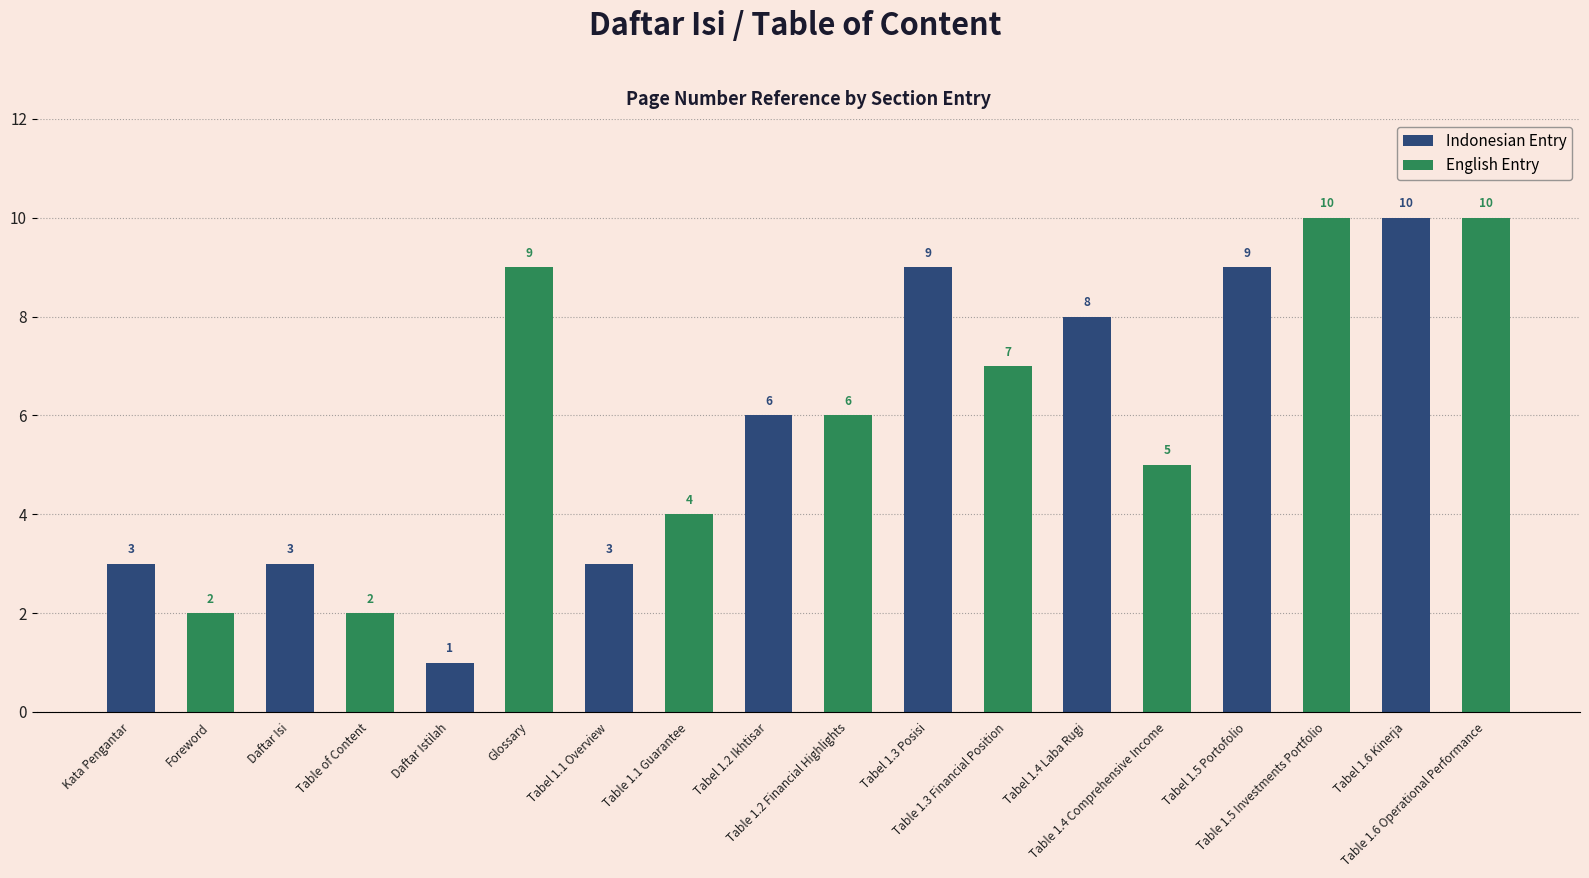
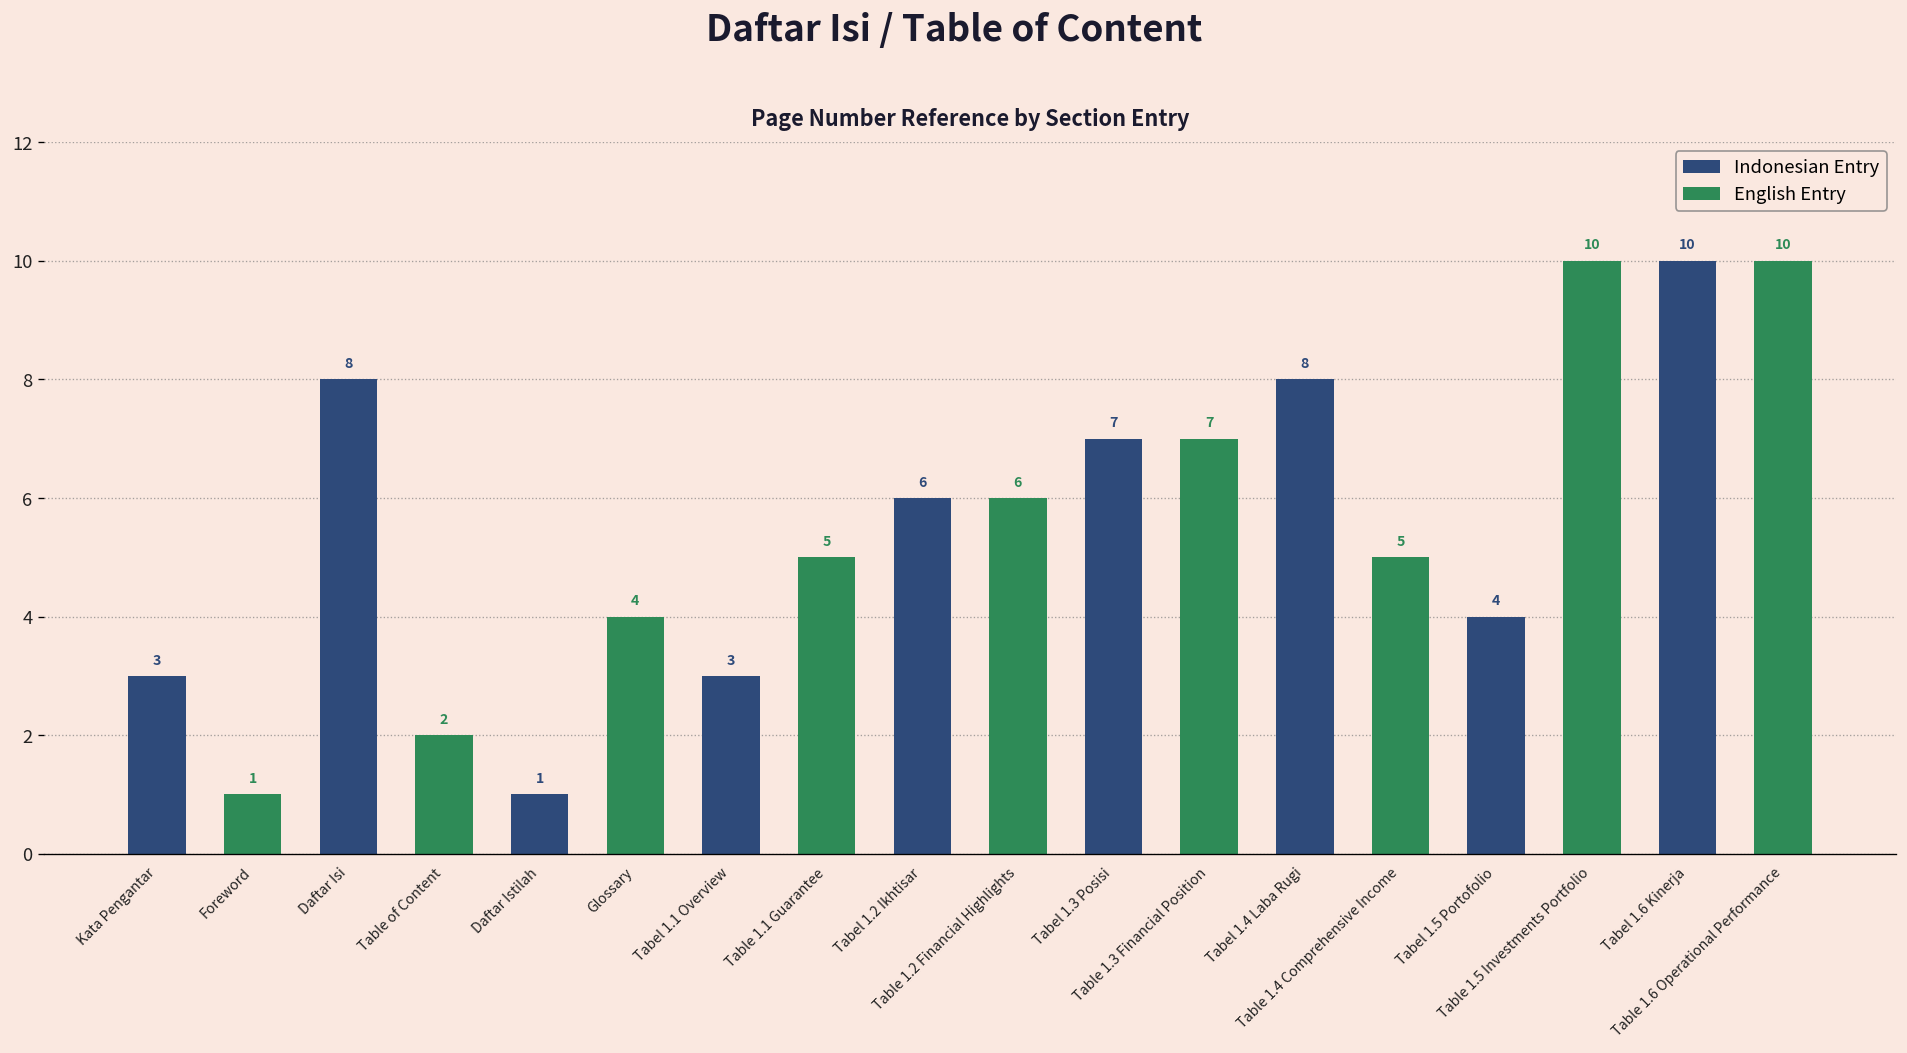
  {
    "Indonesian Entry": {
      "Kata Pengantar": 3,
-     "Daftar Isi": 3,
+     "Daftar Isi": 8,
      "Daftar Istilah": 1,
      "Tabel 1.1 Overview": 3,
      "Tabel 1.2 Ikhtisar": 6,
-     "Tabel 1.3 Posisi": 9,
+     "Tabel 1.3 Posisi": 7,
      "Tabel 1.4 Laba Rugi": 8,
-     "Tabel 1.5 Portofolio": 9,
+     "Tabel 1.5 Portofolio": 4,
      "Tabel 1.6 Kinerja": 10
    },
    "English Entry": {
-     "Foreword": 2,
+     "Foreword": 1,
      "Table of Content": 2,
-     "Glossary": 9,
-     "Table 1.1 Guarantee": 4,
+     "Glossary": 4,
+     "Table 1.1 Guarantee": 5,
      "Table 1.2 Financial Highlights": 6,
      "Table 1.3 Financial Position": 7,
      "Table 1.4 Comprehensive Income": 5,
      "Table 1.5 Investments Portfolio": 10,
      "Table 1.6 Operational Performance": 10
    }
  }
